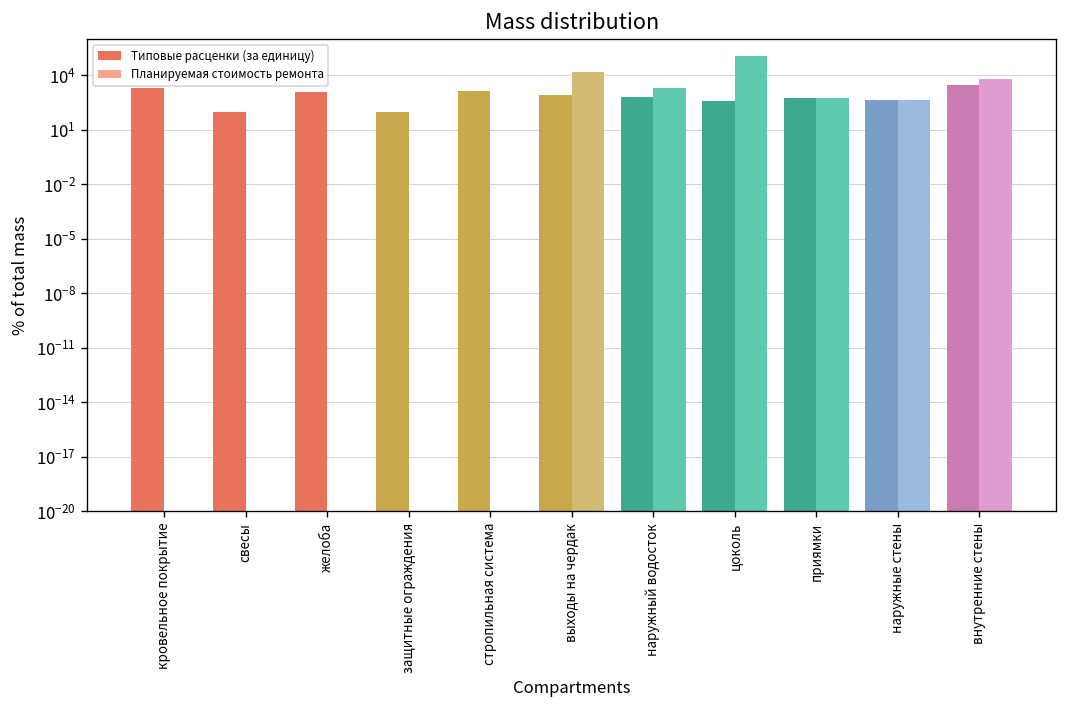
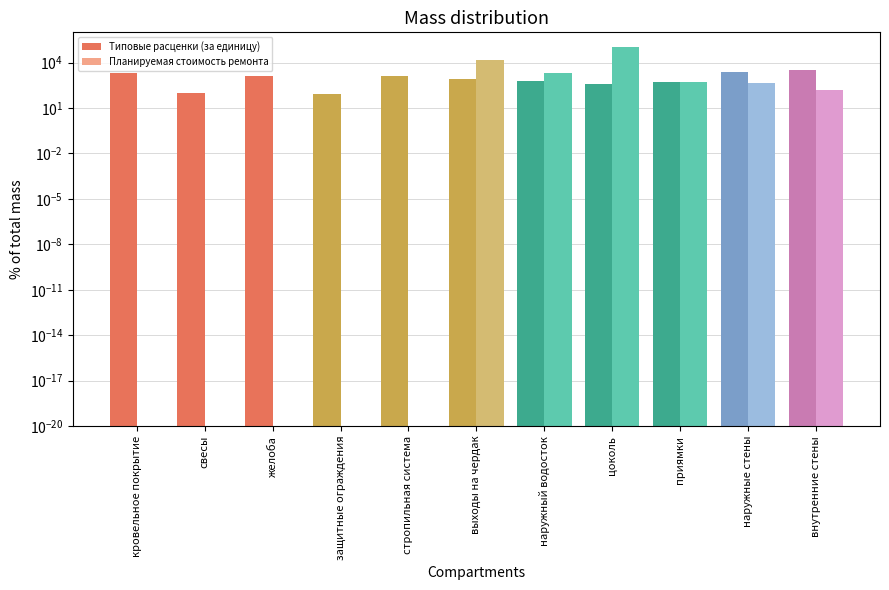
  {
    "Типовые расценки (за единицу)": {
      "кровельное покрытие": 2000,
      "свесы": 100,
      "желоба": 1000,
      "защитные ограждения": 100,
      "стропильная система": 1000,
      "выходы на чердак": 1000,
      "наружный водосток": 600,
      "цоколь": 400,
      "приямки": 600,
-     "наружные стены": 400,
+     "наружные стены": 2000,
      "внутренние стены": 3000
    },
    "Планируемая стоимость ремонта": {
      "кровельное покрытие": 0.000000000000,
      "свесы": 0.000000000000,
      "желоба": 0.000000000000,
      "защитные ограждения": 0.000000000000,
      "стропильная система": 0.000000000000,
      "выходы на чердак": 10000,
      "наружный водосток": 2000,
      "цоколь": 100000,
      "приямки": 600,
      "наружные стены": 400,
-     "внутренние стены": 6000
+     "внутренние стены": 200
    }
  }
